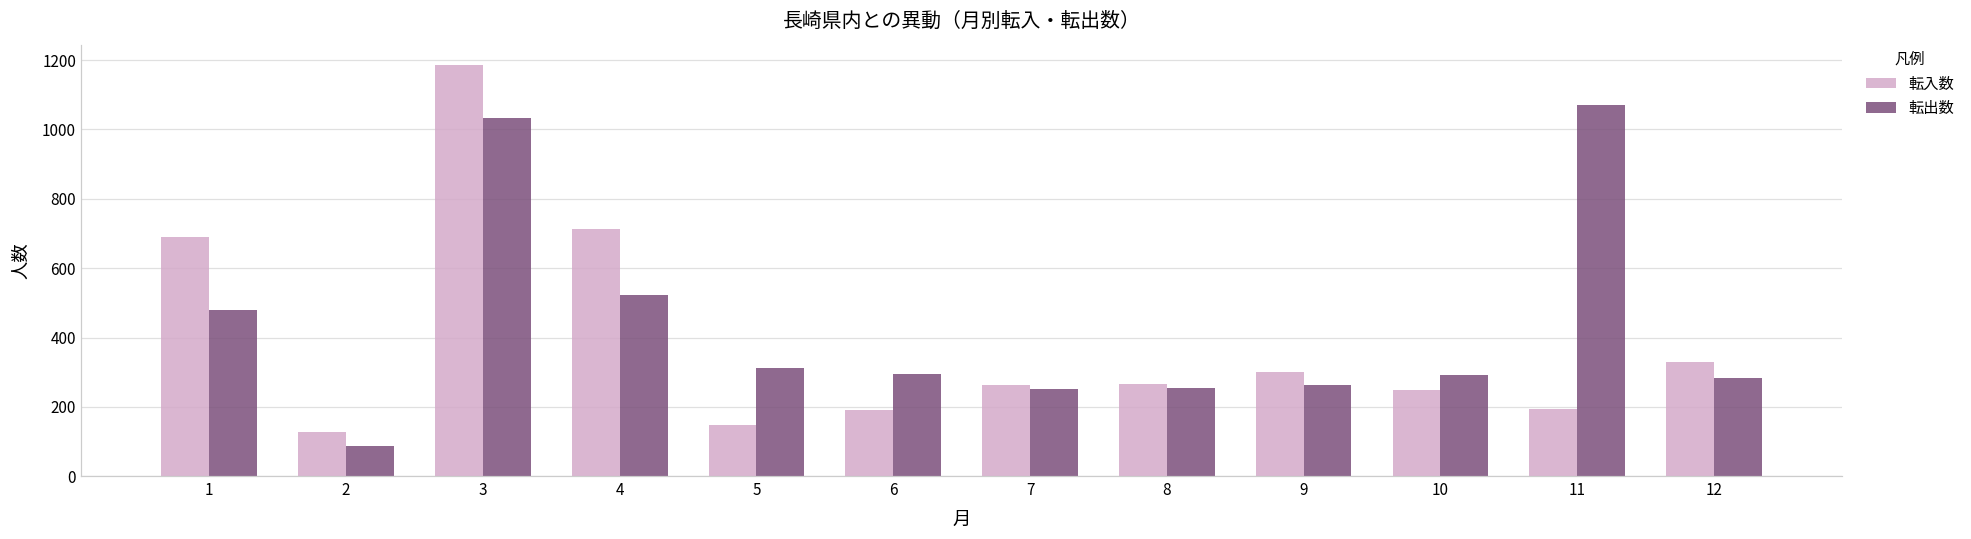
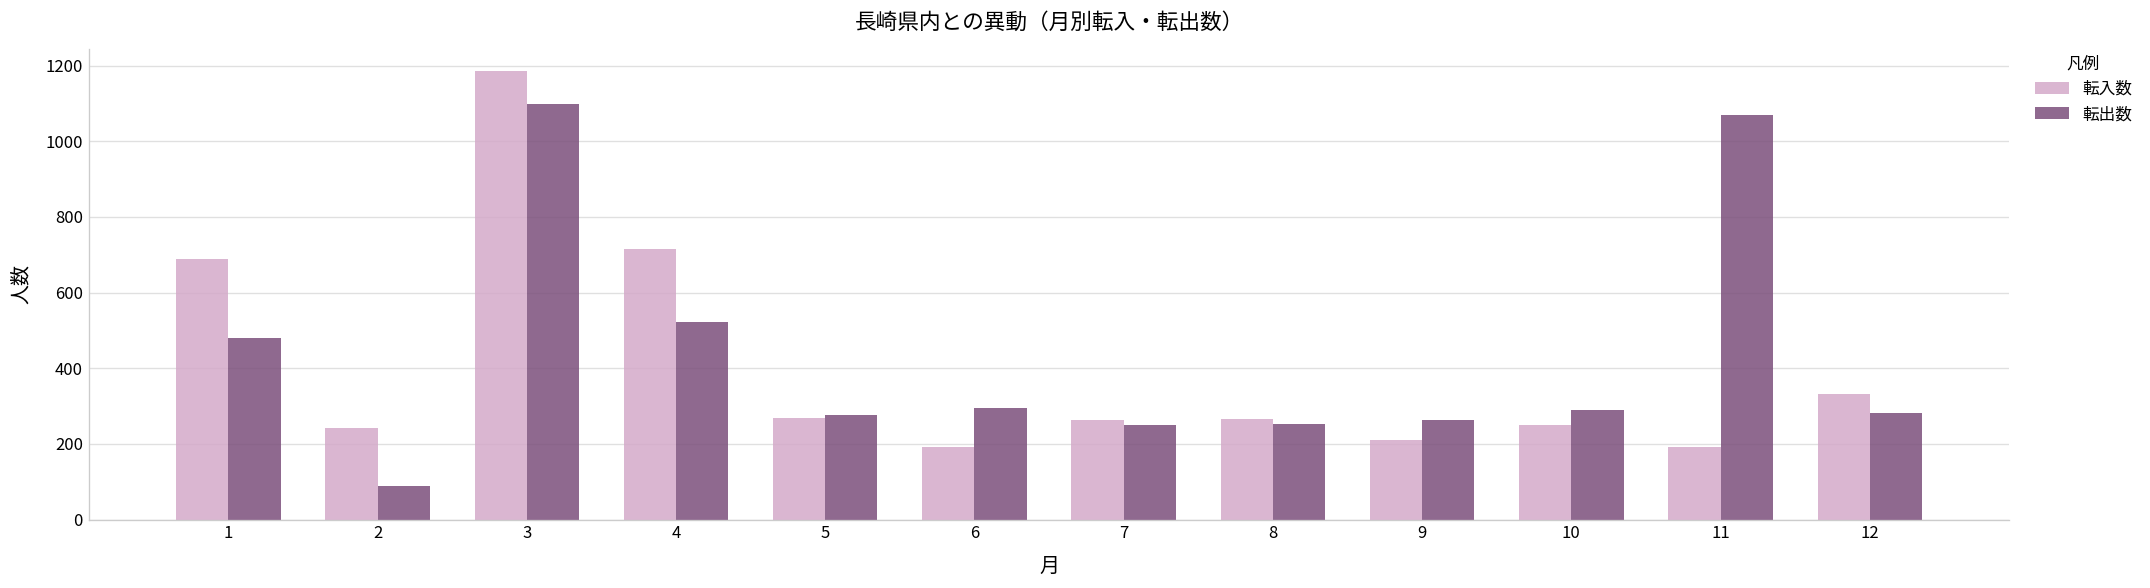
  {
    "転入数": {
      "1": 690,
-     "2": 130,
+     "2": 240,
      "3": 1190,
      "4": 710,
-     "5": 150,
+     "5": 270,
      "6": 190,
      "7": 260,
      "8": 270,
-     "9": 300,
+     "9": 210,
      "10": 250,
      "11": 190,
      "12": 330
    },
    "転出数": {
      "1": 480,
      "2": 90,
-     "3": 1030,
+     "3": 1100,
      "4": 520,
-     "5": 310,
+     "5": 280,
      "6": 290,
      "7": 250,
      "8": 250,
      "9": 260,
      "10": 290,
      "11": 1070,
      "12": 280
    }
  }
